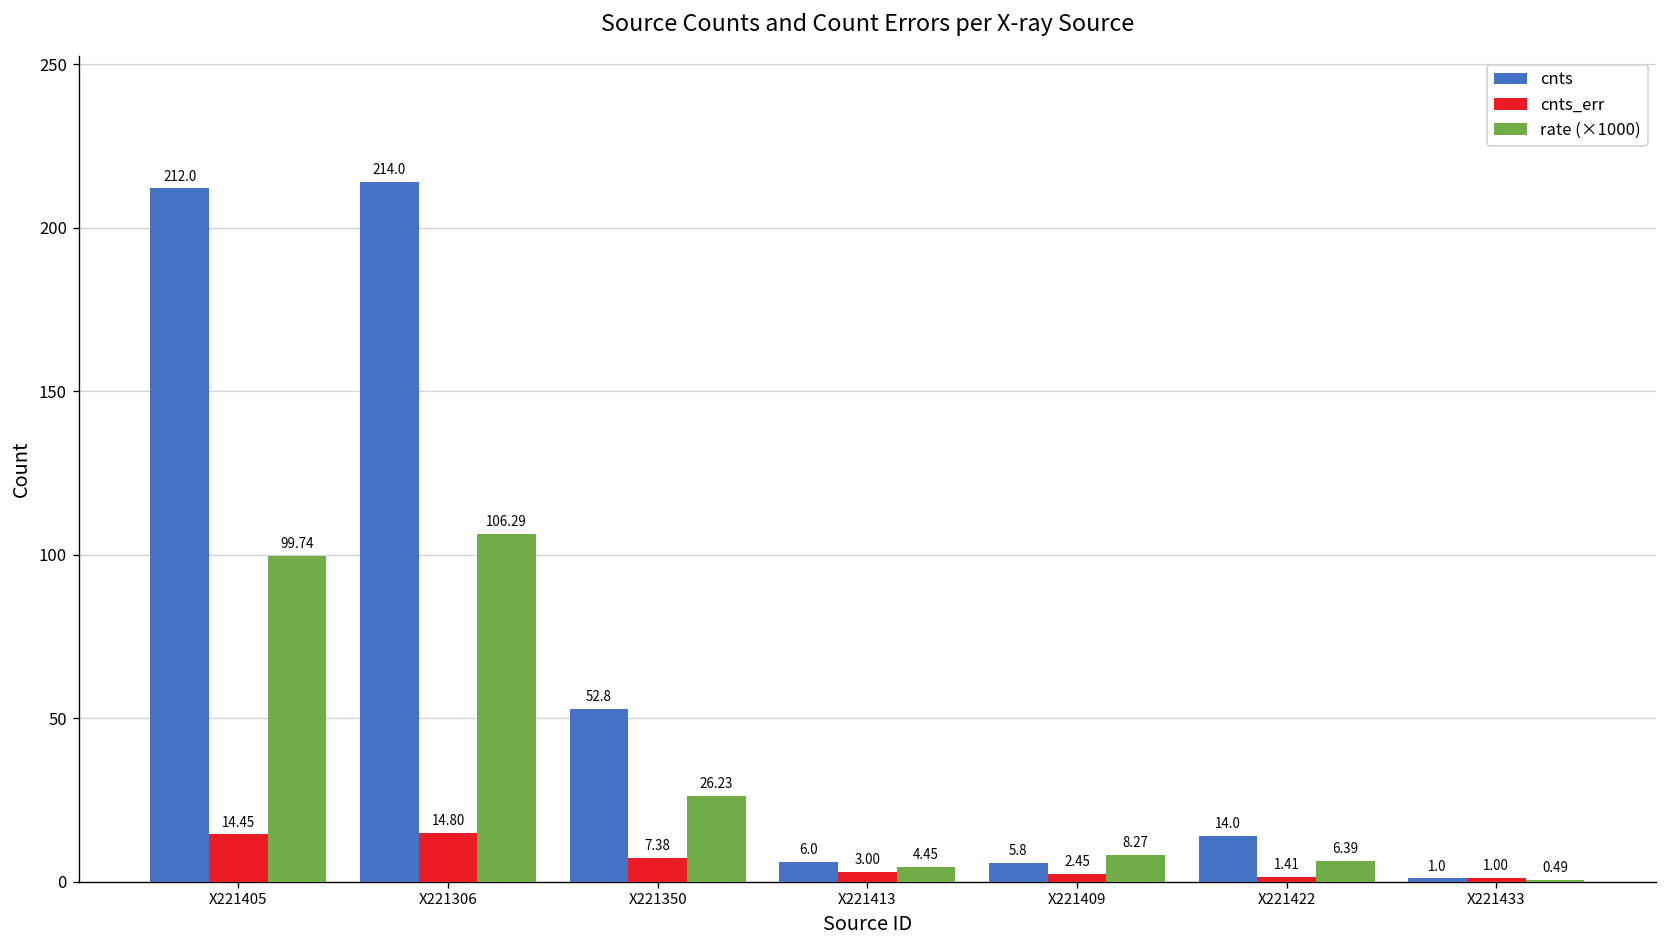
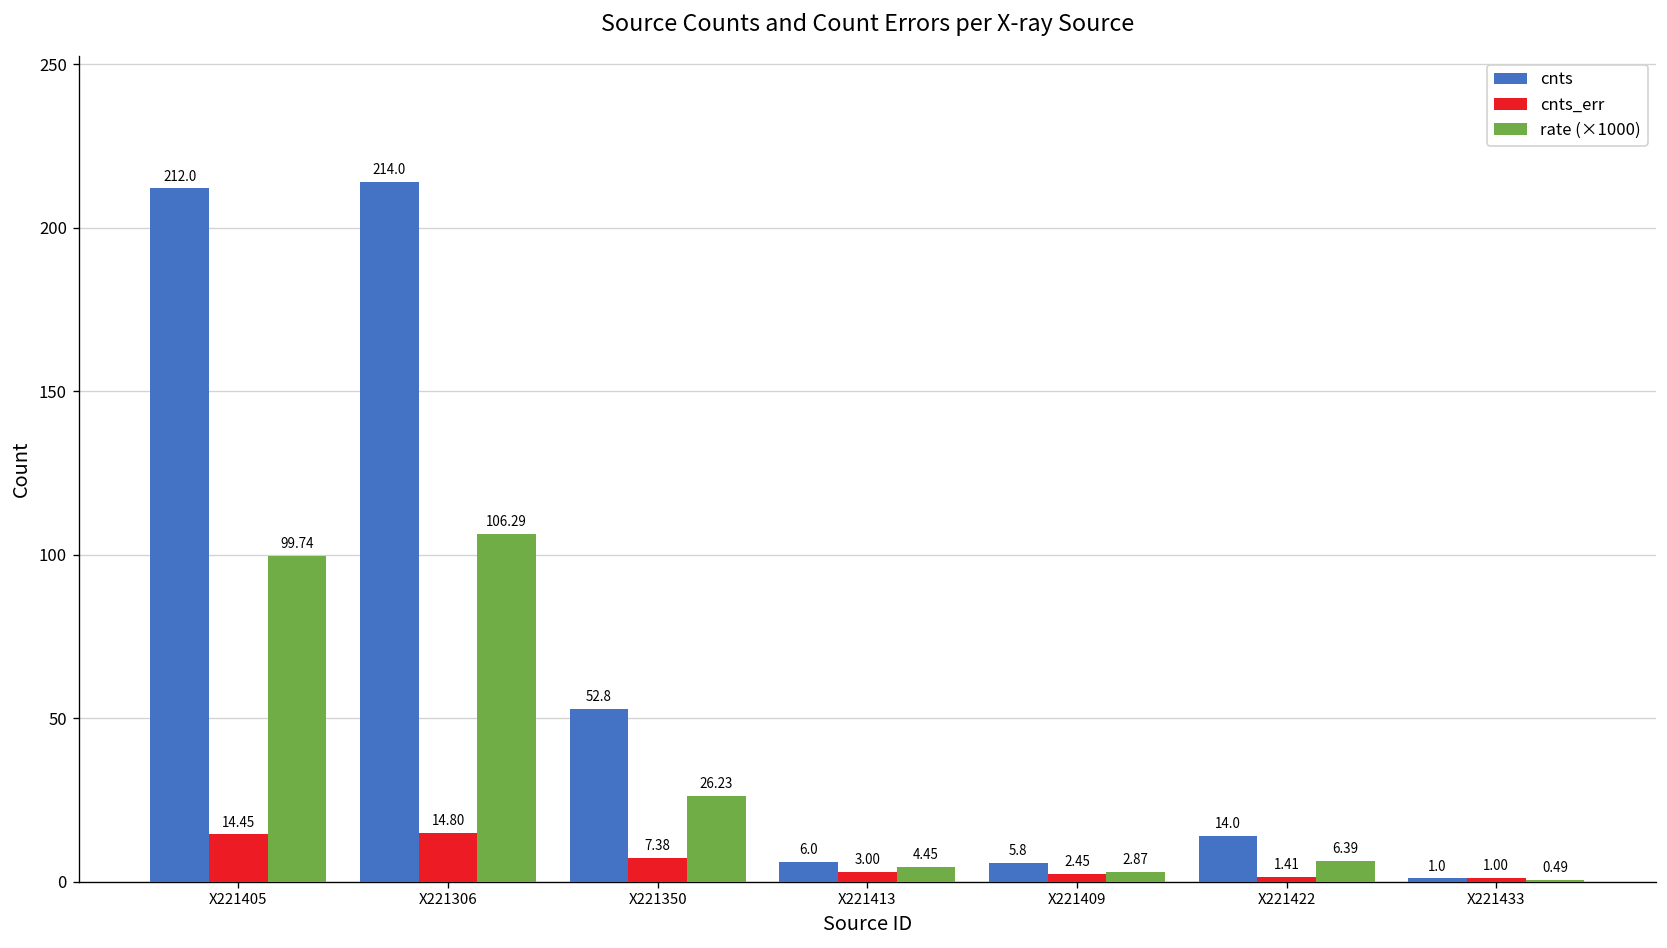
  {
    "cnts": {
      "X221405": 212.0,
      "X221306": 214.0,
      "X221350": 52.8,
      "X221413": 6.0,
      "X221409": 5.8,
      "X221422": 14.0,
      "X221433": 1.0
    },
    "cnts_err": {
      "X221405": 14.45,
      "X221306": 14.80,
      "X221350": 7.38,
      "X221413": 3.00,
      "X221409": 2.45,
      "X221422": 1.41,
      "X221433": 1.00
    },
    "rate (×1000)": {
      "X221405": 99.74,
      "X221306": 106.29,
      "X221350": 26.23,
      "X221413": 4.45,
-     "X221409": 8.27,
+     "X221409": 2.87,
      "X221422": 6.39,
      "X221433": 0.49
    }
  }
